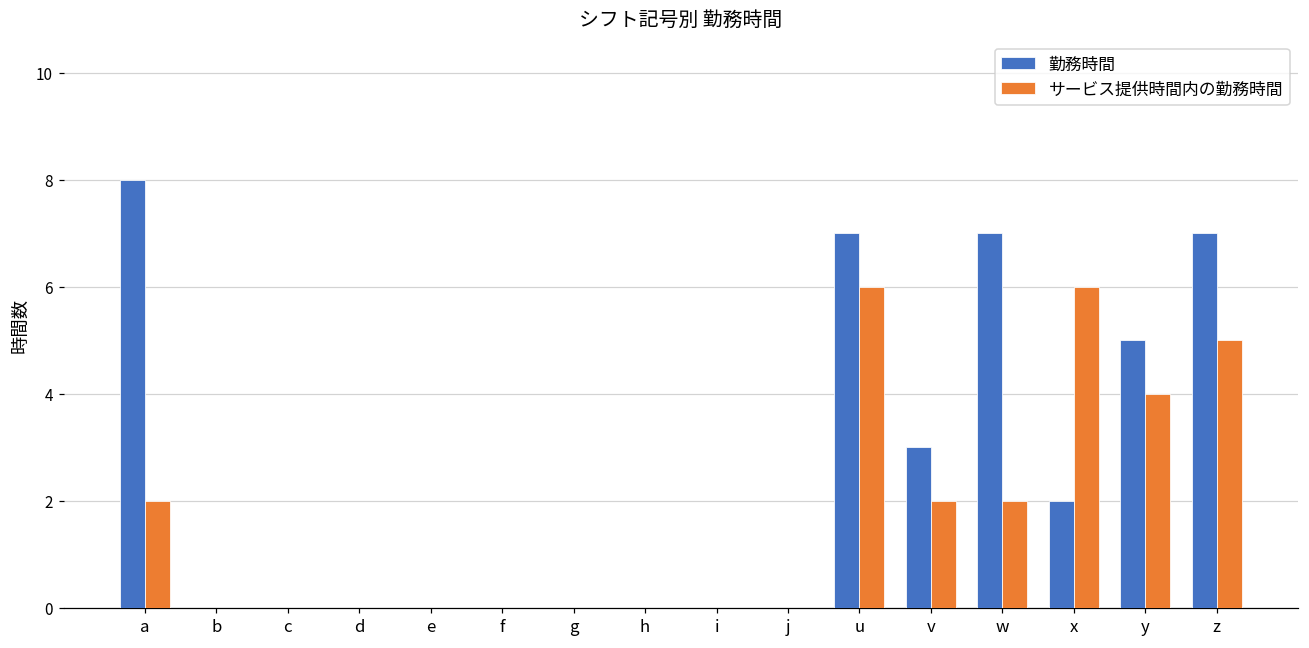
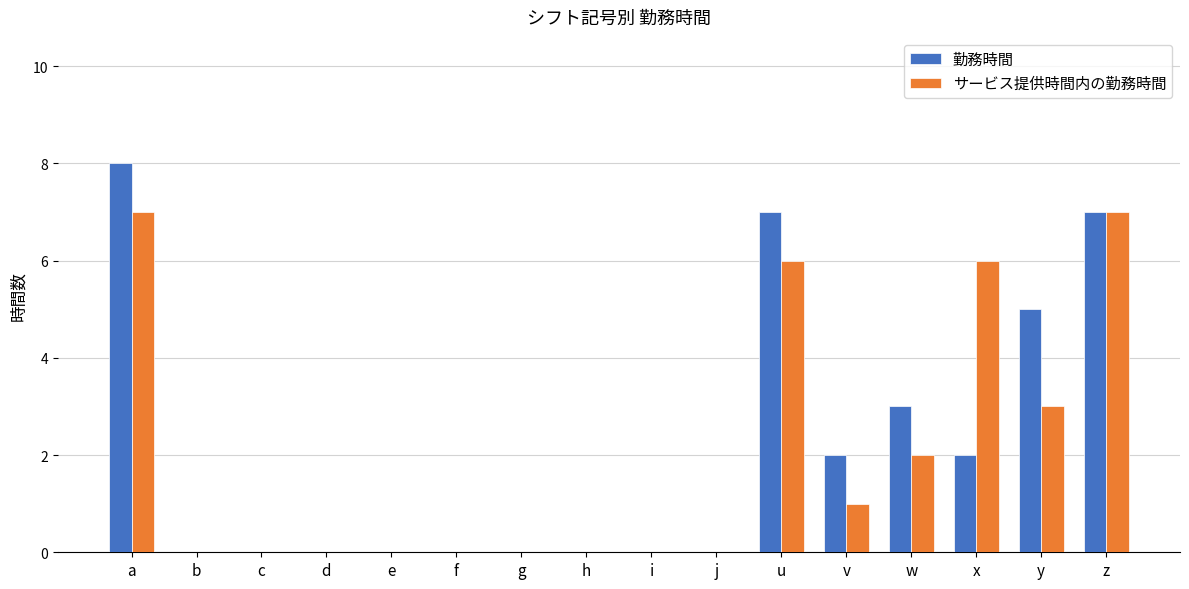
  {
    "勤務時間": {
      "a": 8,
      "b": 0,
      "c": 0,
      "d": 0,
      "e": 0,
      "f": 0,
      "g": 0,
      "h": 0,
      "i": 0,
      "j": 0,
      "u": 7,
-     "v": 3,
-     "w": 7,
+     "v": 2,
+     "w": 3,
      "x": 2,
      "y": 5,
      "z": 7
    },
    "サービス提供時間内の勤務時間": {
-     "a": 2,
+     "a": 7,
      "b": 0,
      "c": 0,
      "d": 0,
      "e": 0,
      "f": 0,
      "g": 0,
      "h": 0,
      "i": 0,
      "j": 0,
      "u": 6,
-     "v": 2,
+     "v": 1,
      "w": 2,
      "x": 6,
-     "y": 4,
-     "z": 5
+     "y": 3,
+     "z": 7
    }
  }
